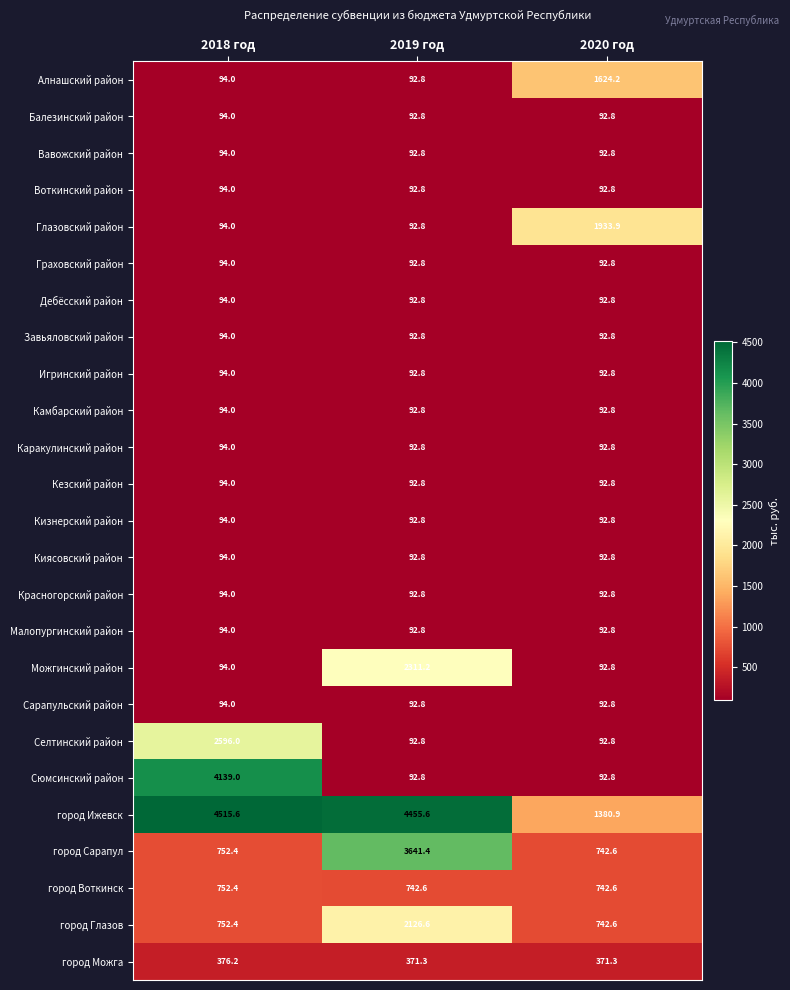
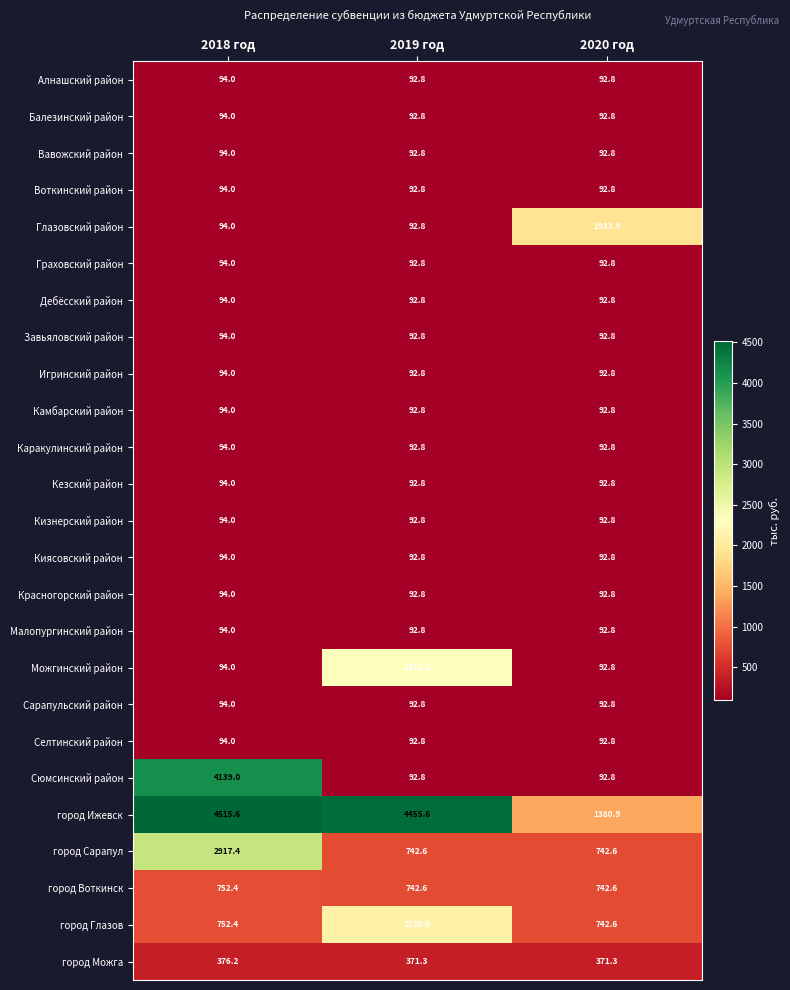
  {
    "Алнашский район": {
      "2018 год": 94.0,
      "2019 год": 92.8,
-     "2020 год": 1624.2
+     "2020 год": 92.8
    },
    "Балезинский район": {
      "2018 год": 94.0,
      "2019 год": 92.8,
      "2020 год": 92.8
    },
    "Вавожский район": {
      "2018 год": 94.0,
      "2019 год": 92.8,
      "2020 год": 92.8
    },
    "Воткинский район": {
      "2018 год": 94.0,
      "2019 год": 92.8,
      "2020 год": 92.8
    },
    "Глазовский район": {
      "2018 год": 94.0,
      "2019 год": 92.8,
      "2020 год": 1933.9
    },
    "Граховский район": {
      "2018 год": 94.0,
      "2019 год": 92.8,
      "2020 год": 92.8
    },
    "Дебёсский район": {
      "2018 год": 94.0,
      "2019 год": 92.8,
      "2020 год": 92.8
    },
    "Завьяловский район": {
      "2018 год": 94.0,
      "2019 год": 92.8,
      "2020 год": 92.8
    },
    "Игринский район": {
      "2018 год": 94.0,
      "2019 год": 92.8,
      "2020 год": 92.8
    },
    "Камбарский район": {
      "2018 год": 94.0,
      "2019 год": 92.8,
      "2020 год": 92.8
    },
    "Каракулинский район": {
      "2018 год": 94.0,
      "2019 год": 92.8,
      "2020 год": 92.8
    },
    "Кезский район": {
      "2018 год": 94.0,
      "2019 год": 92.8,
      "2020 год": 92.8
    },
    "Кизнерский район": {
      "2018 год": 94.0,
      "2019 год": 92.8,
      "2020 год": 92.8
    },
    "Киясовский район": {
      "2018 год": 94.0,
      "2019 год": 92.8,
      "2020 год": 92.8
    },
    "Красногорский район": {
      "2018 год": 94.0,
      "2019 год": 92.8,
      "2020 год": 92.8
    },
    "Малопургинский район": {
      "2018 год": 94.0,
      "2019 год": 92.8,
      "2020 год": 92.8
    },
    "Можгинский район": {
      "2018 год": 94.0,
      "2019 год": 2311.2,
      "2020 год": 92.8
    },
    "Сарапульский район": {
      "2018 год": 94.0,
      "2019 год": 92.8,
      "2020 год": 92.8
    },
    "Селтинский район": {
-     "2018 год": 2596.0,
+     "2018 год": 94.0,
      "2019 год": 92.8,
      "2020 год": 92.8
    },
    "Сюмсинский район": {
      "2018 год": 4139.0,
      "2019 год": 92.8,
      "2020 год": 92.8
    },
    "город Ижевск": {
      "2018 год": 4515.6,
      "2019 год": 4455.6,
      "2020 год": 1380.9
    },
    "город Сарапул": {
-     "2018 год": 752.4,
-     "2019 год": 3641.4,
+     "2018 год": 2917.4,
+     "2019 год": 742.6,
      "2020 год": 742.6
    },
    "город Воткинск": {
      "2018 год": 752.4,
      "2019 год": 742.6,
      "2020 год": 742.6
    },
    "город Глазов": {
      "2018 год": 752.4,
      "2019 год": 2126.6,
      "2020 год": 742.6
    },
    "город Можга": {
      "2018 год": 376.2,
      "2019 год": 371.3,
      "2020 год": 371.3
    }
  }
